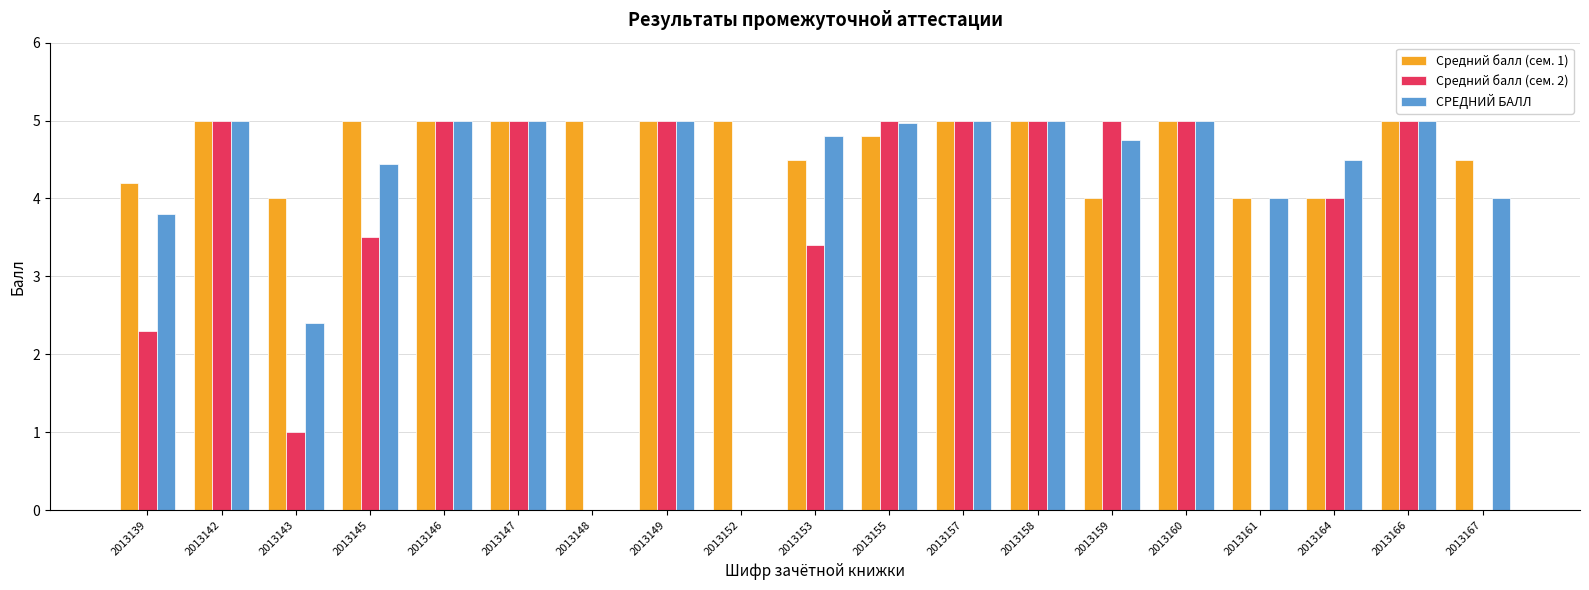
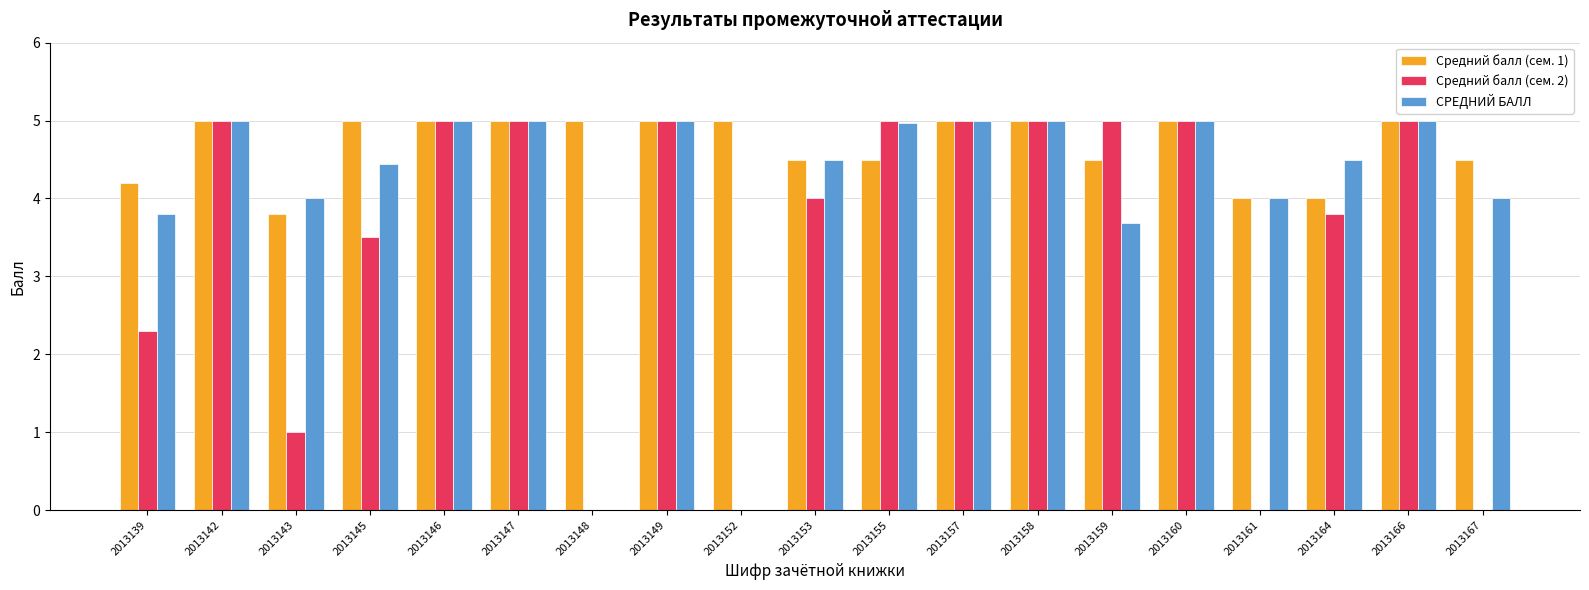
  {
    "Средний балл (сем. 1)": {
      "2013139": 4.2,
      "2013142": 5.0,
-     "2013143": 4.0,
+     "2013143": 3.8,
      "2013145": 5.0,
      "2013146": 5.0,
      "2013147": 5.0,
      "2013148": 5.0,
      "2013149": 5.0,
      "2013152": 5.0,
      "2013153": 4.5,
-     "2013155": 4.8,
+     "2013155": 4.5,
      "2013157": 5.0,
      "2013158": 5.0,
-     "2013159": 4.0,
+     "2013159": 4.5,
      "2013160": 5.0,
      "2013161": 4.0,
      "2013164": 4.0,
      "2013166": 5.0,
      "2013167": 4.5
    },
    "Средний балл (сем. 2)": {
      "2013139": 2.3,
      "2013142": 5.0,
      "2013143": 1.0,
      "2013145": 3.5,
      "2013146": 5.0,
      "2013147": 5.0,
      "2013148": 0.0,
      "2013149": 5.0,
      "2013152": 0.0,
-     "2013153": 3.4,
+     "2013153": 4.0,
      "2013155": 5.0,
      "2013157": 5.0,
      "2013158": 5.0,
      "2013159": 5.0,
      "2013160": 5.0,
      "2013161": 0.0,
-     "2013164": 4.0,
+     "2013164": 3.8,
      "2013166": 5.0,
      "2013167": 0.0
    },
    "СРЕДНИЙ БАЛЛ": {
      "2013139": 3.8,
      "2013142": 5.0,
-     "2013143": 2.4,
+     "2013143": 4.0,
      "2013145": 4.4,
      "2013146": 5.0,
      "2013147": 5.0,
      "2013148": 0.0,
      "2013149": 5.0,
      "2013152": 0.0,
-     "2013153": 4.8,
+     "2013153": 4.5,
      "2013155": 5.0,
      "2013157": 5.0,
      "2013158": 5.0,
-     "2013159": 4.8,
+     "2013159": 3.7,
      "2013160": 5.0,
      "2013161": 4.0,
      "2013164": 4.5,
      "2013166": 5.0,
      "2013167": 4.0
    }
  }
